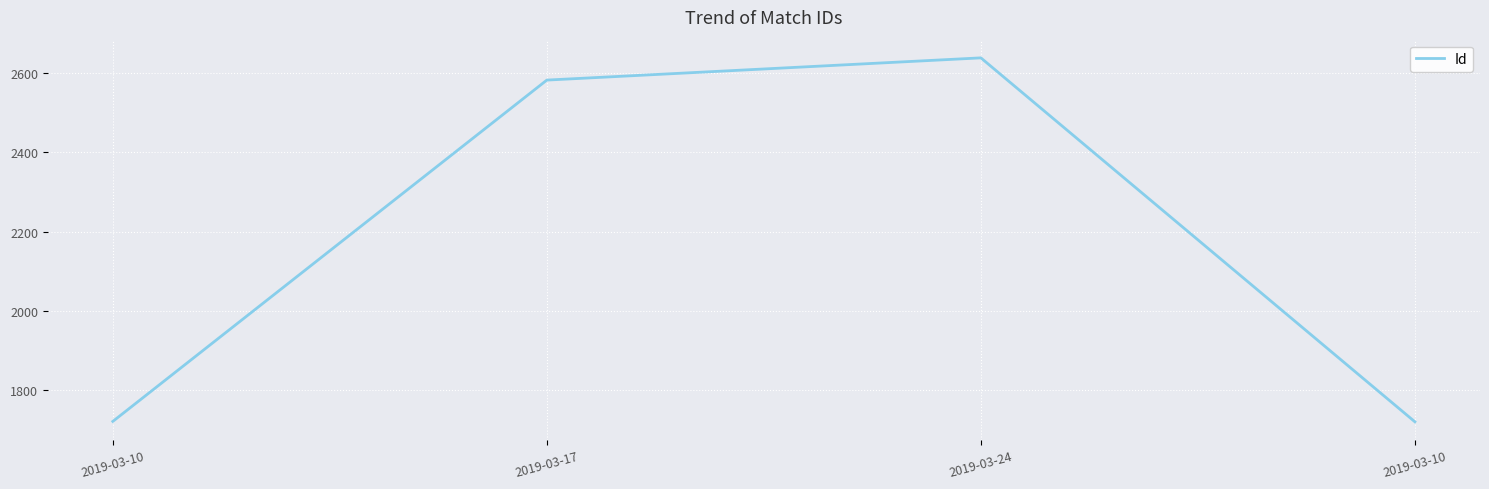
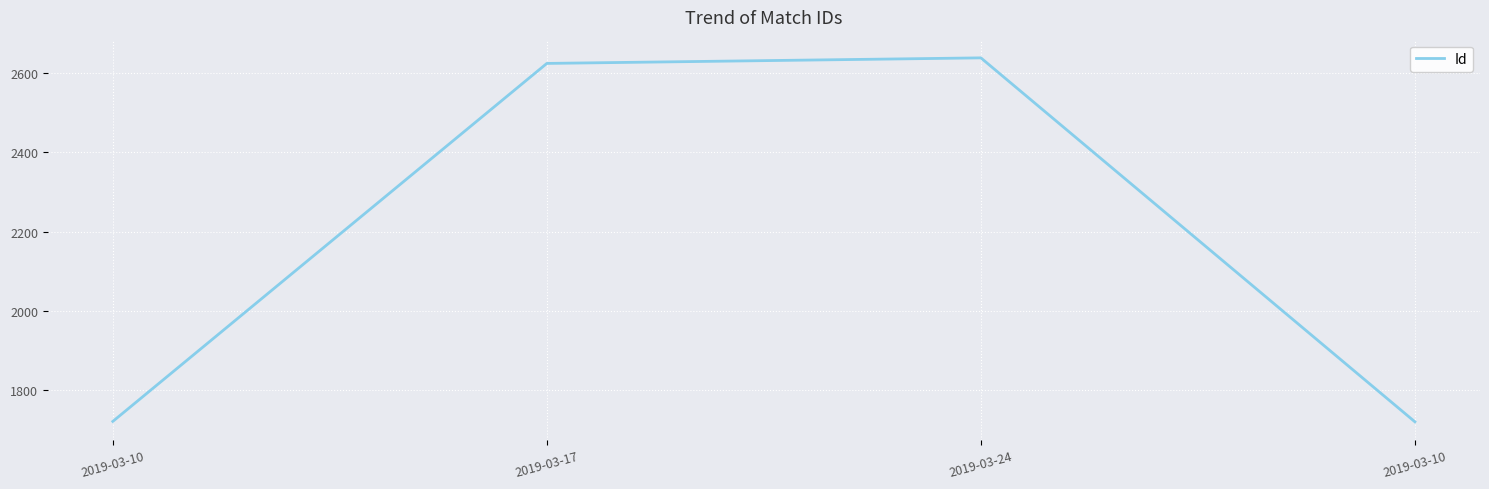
  {
-   "2019-03-17": 2580,
+   "2019-03-17": 2620,
    "2019-03-24": 2640
  }
